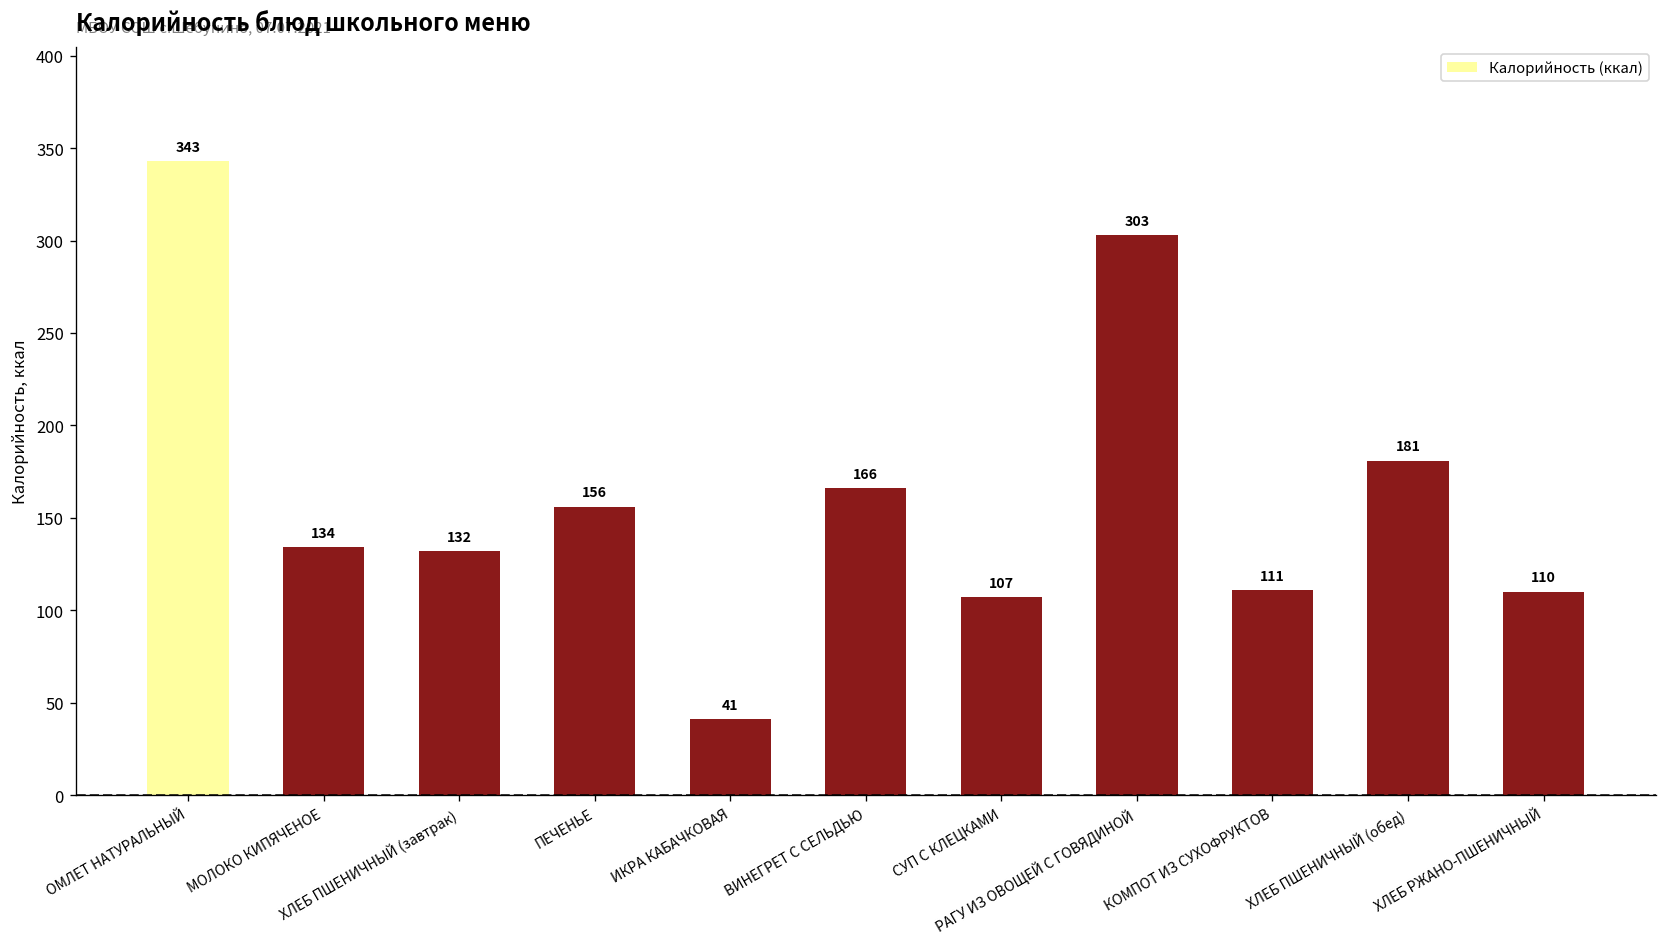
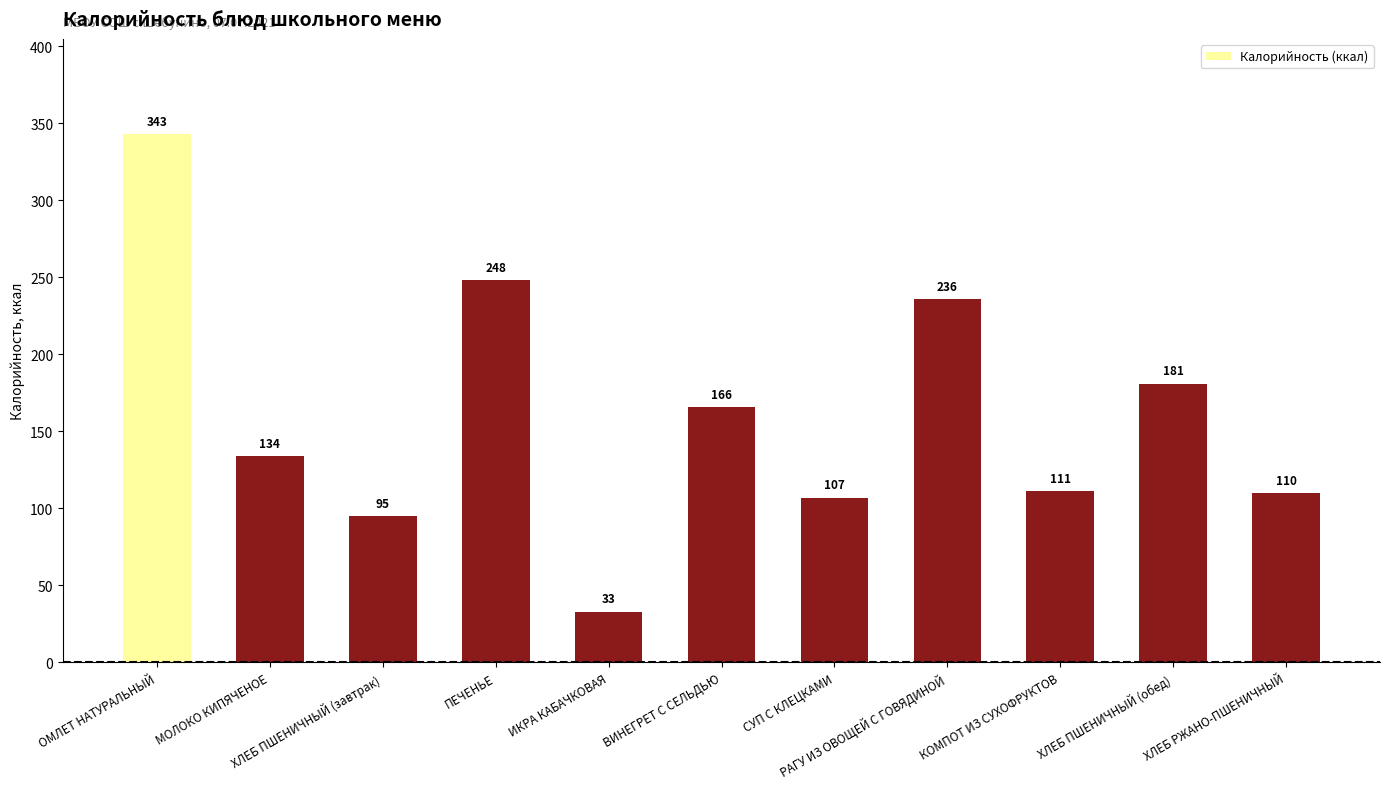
  {
    "ОМЛЕТ НАТУРАЛЬНЫЙ": 343,
    "МОЛОКО КИПЯЧЕНОЕ": 134,
-   "ХЛЕБ ПШЕНИЧНЫЙ (завтрак)": 132,
-   "ПЕЧЕНЬЕ": 156,
-   "ИКРА КАБАЧКОВАЯ": 41,
+   "ХЛЕБ ПШЕНИЧНЫЙ (завтрак)": 95,
+   "ПЕЧЕНЬЕ": 248,
+   "ИКРА КАБАЧКОВАЯ": 33,
    "ВИНЕГРЕТ С СЕЛЬДЬЮ": 166,
    "СУП С КЛЕЦКАМИ": 107,
-   "РАГУ ИЗ ОВОЩЕЙ С ГОВЯДИНОЙ": 303,
+   "РАГУ ИЗ ОВОЩЕЙ С ГОВЯДИНОЙ": 236,
    "КОМПОТ ИЗ СУХОФРУКТОВ": 111,
    "ХЛЕБ ПШЕНИЧНЫЙ (обед)": 181,
    "ХЛЕБ РЖАНО-ПШЕНИЧНЫЙ": 110
  }
